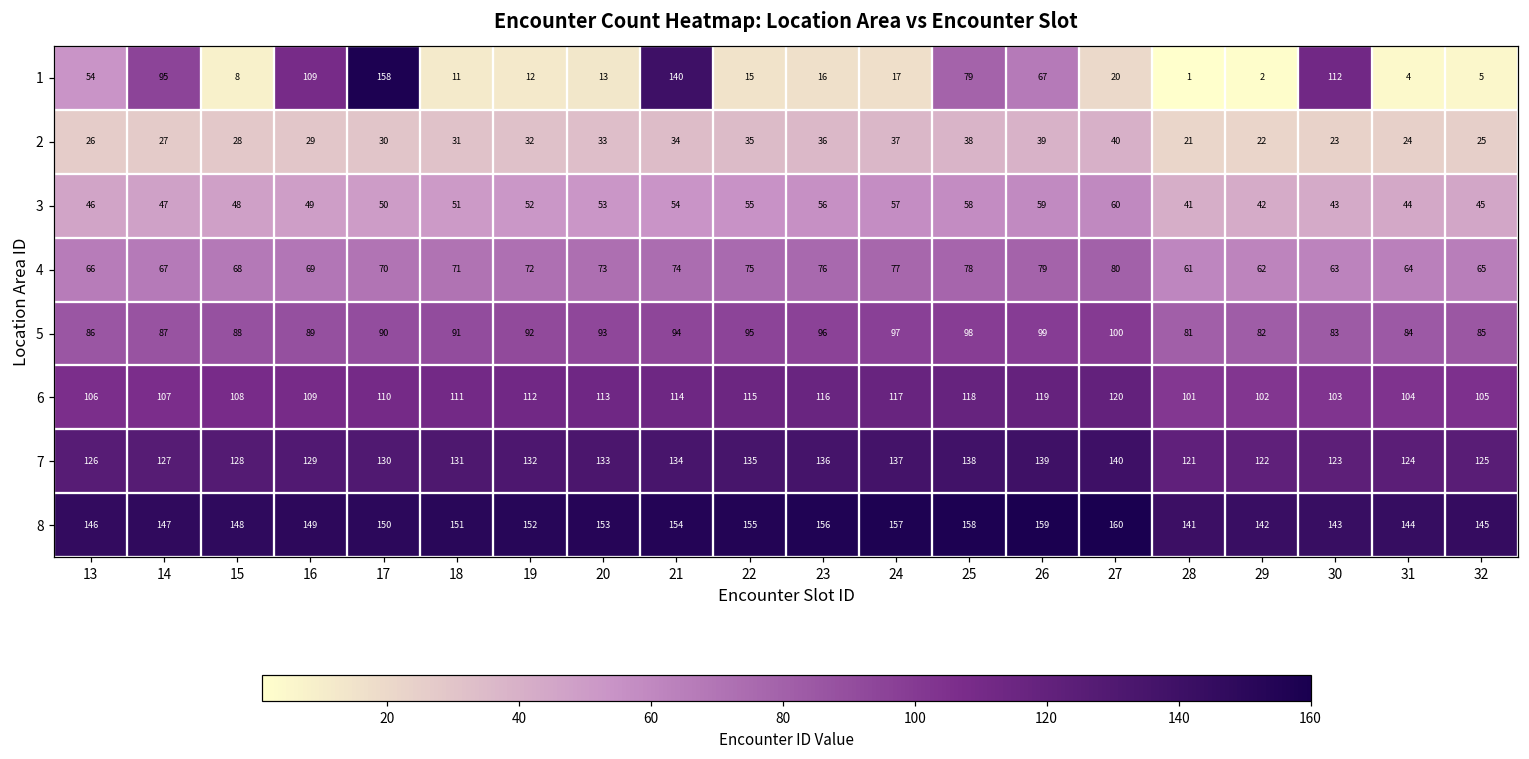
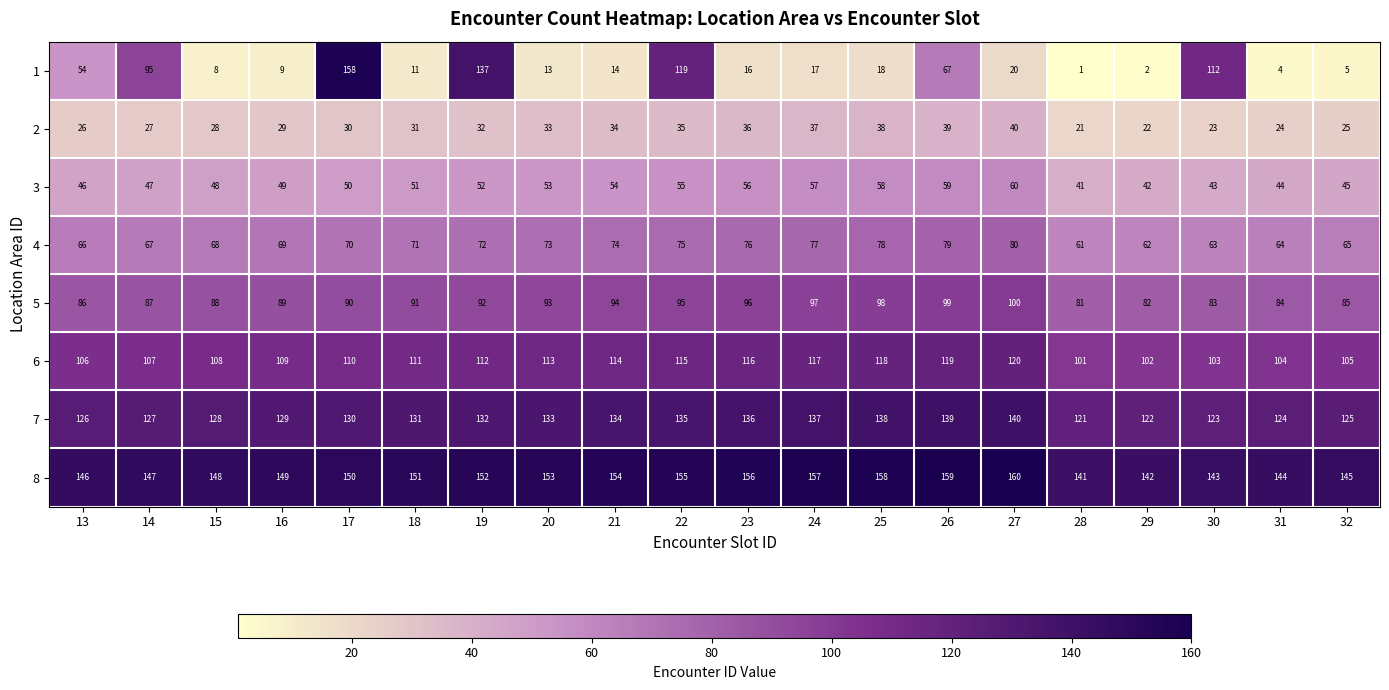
  {
    "1": {
      "13": 54,
      "14": 95,
      "15": 8,
-     "16": 109,
+     "16": 9,
      "17": 158,
      "18": 11,
-     "19": 12,
+     "19": 137,
      "20": 13,
-     "21": 140,
-     "22": 15,
+     "21": 14,
+     "22": 119,
      "23": 16,
      "24": 17,
-     "25": 79,
+     "25": 18,
      "26": 67,
      "27": 20,
      "28": 1,
      "29": 2,
      "30": 112,
      "31": 4,
      "32": 5
    },
    "2": {
      "13": 26,
      "14": 27,
      "15": 28,
      "16": 29,
      "17": 30,
      "18": 31,
      "19": 32,
      "20": 33,
      "21": 34,
      "22": 35,
      "23": 36,
      "24": 37,
      "25": 38,
      "26": 39,
      "27": 40,
      "28": 21,
      "29": 22,
      "30": 23,
      "31": 24,
      "32": 25
    },
    "3": {
      "13": 46,
      "14": 47,
      "15": 48,
      "16": 49,
      "17": 50,
      "18": 51,
      "19": 52,
      "20": 53,
      "21": 54,
      "22": 55,
      "23": 56,
      "24": 57,
      "25": 58,
      "26": 59,
      "27": 60,
      "28": 41,
      "29": 42,
      "30": 43,
      "31": 44,
      "32": 45
    },
    "4": {
      "13": 66,
      "14": 67,
      "15": 68,
      "16": 69,
      "17": 70,
      "18": 71,
      "19": 72,
      "20": 73,
      "21": 74,
      "22": 75,
      "23": 76,
      "24": 77,
      "25": 78,
      "26": 79,
      "27": 80,
      "28": 61,
      "29": 62,
      "30": 63,
      "31": 64,
      "32": 65
    },
    "5": {
      "13": 86,
      "14": 87,
      "15": 88,
      "16": 89,
      "17": 90,
      "18": 91,
      "19": 92,
      "20": 93,
      "21": 94,
      "22": 95,
      "23": 96,
      "24": 97,
      "25": 98,
      "26": 99,
      "27": 100,
      "28": 81,
      "29": 82,
      "30": 83,
      "31": 84,
      "32": 85
    },
    "6": {
      "13": 106,
      "14": 107,
      "15": 108,
      "16": 109,
      "17": 110,
      "18": 111,
      "19": 112,
      "20": 113,
      "21": 114,
      "22": 115,
      "23": 116,
      "24": 117,
      "25": 118,
      "26": 119,
      "27": 120,
      "28": 101,
      "29": 102,
      "30": 103,
      "31": 104,
      "32": 105
    },
    "7": {
      "13": 126,
      "14": 127,
      "15": 128,
      "16": 129,
      "17": 130,
      "18": 131,
      "19": 132,
      "20": 133,
      "21": 134,
      "22": 135,
      "23": 136,
      "24": 137,
      "25": 138,
      "26": 139,
      "27": 140,
      "28": 121,
      "29": 122,
      "30": 123,
      "31": 124,
      "32": 125
    },
    "8": {
      "13": 146,
      "14": 147,
      "15": 148,
      "16": 149,
      "17": 150,
      "18": 151,
      "19": 152,
      "20": 153,
      "21": 154,
      "22": 155,
      "23": 156,
      "24": 157,
      "25": 158,
      "26": 159,
      "27": 160,
      "28": 141,
      "29": 142,
      "30": 143,
      "31": 144,
      "32": 145
    }
  }
